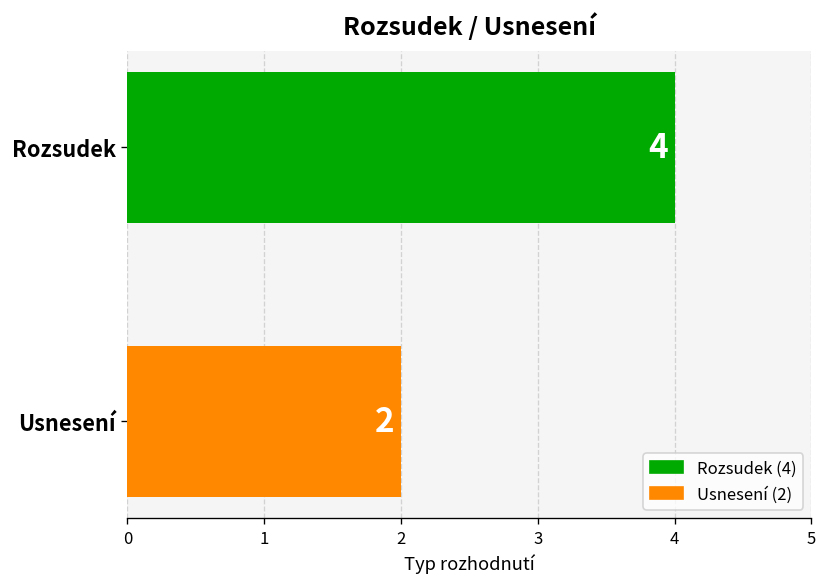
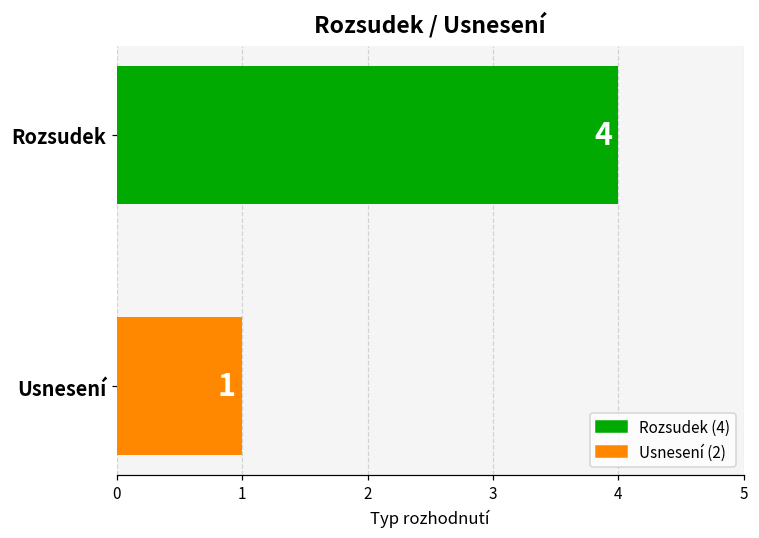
  {
    "Rozsudek": 4,
-   "Usnesení": 2
+   "Usnesení": 1
  }
